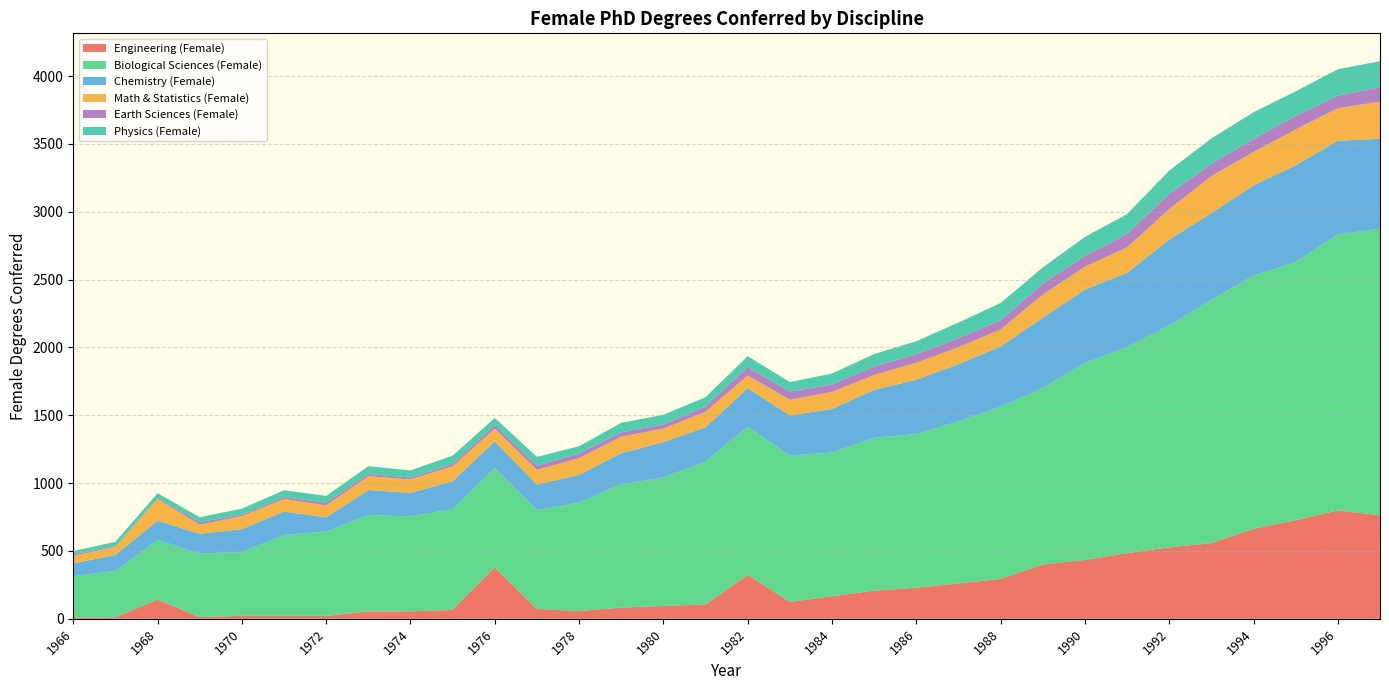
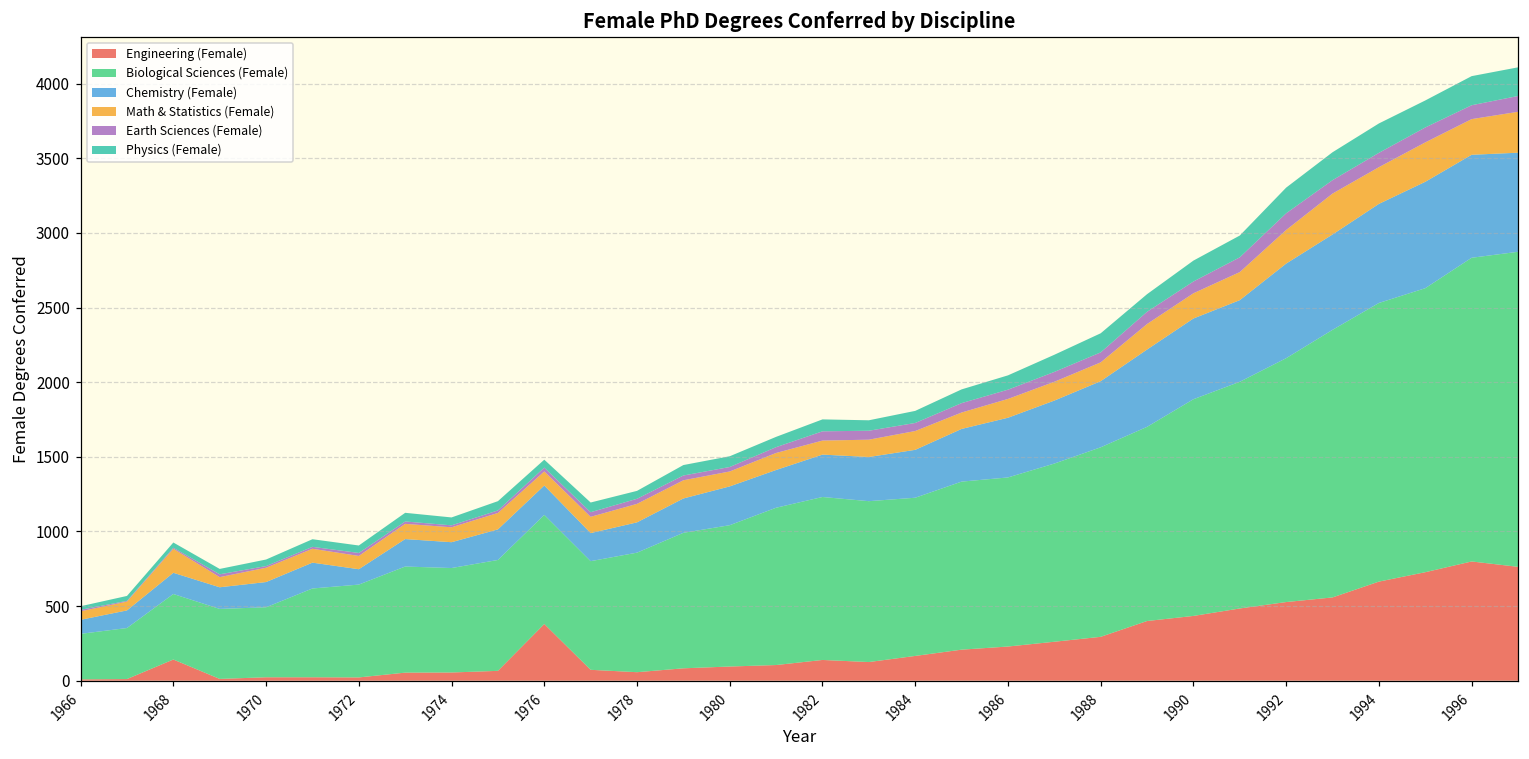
  {
    "Engineering (Female)": {
      "1968": 140,
      "1970": 20,
      "1972": 20,
      "1974": 60,
      "1976": 380,
      "1978": 60,
      "1980": 100,
-     "1982": 320,
+     "1982": 140,
      "1984": 170,
      "1986": 230,
      "1988": 290,
      "1990": 430,
      "1992": 530,
      "1994": 660,
      "1996": 800
    },
    "Chemistry (Female)": {
      "1966": 90,
      "1968": 140,
      "1970": 170,
      "1972": 100,
      "1974": 170,
      "1976": 200,
      "1978": 200,
      "1980": 260,
      "1982": 280,
      "1984": 320,
      "1986": 400,
      "1988": 440,
      "1990": 540,
      "1992": 630,
      "1994": 660,
      "1996": 690
    },
    "Math & Statistics (Female)": {
      "1972": 90,
      "1976": 90,
      "1978": 120,
      "1980": 100,
      "1982": 90,
      "1984": 130,
      "1986": 130,
      "1988": 130,
      "1990": 170,
      "1992": 230,
      "1994": 250,
      "1996": 240
    },
    "Earth Sciences (Female)": {
      "1972": 20,
      "1976": 30,
      "1978": 30,
      "1980": 30,
      "1982": 60,
      "1984": 50,
      "1986": 60,
      "1988": 70,
      "1990": 80,
      "1992": 110,
      "1994": 100,
      "1996": 90
    }
  }
